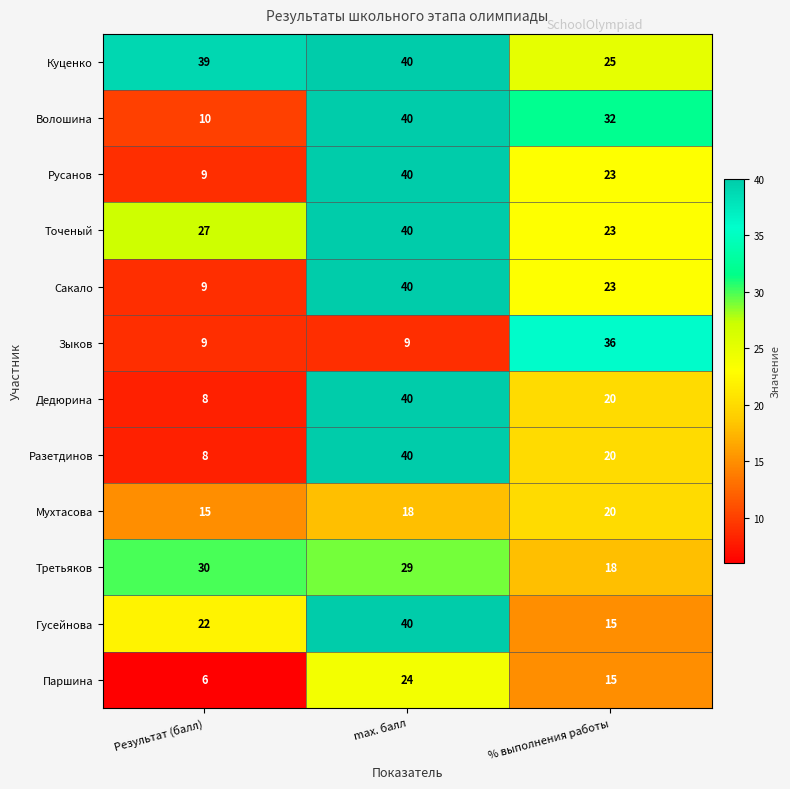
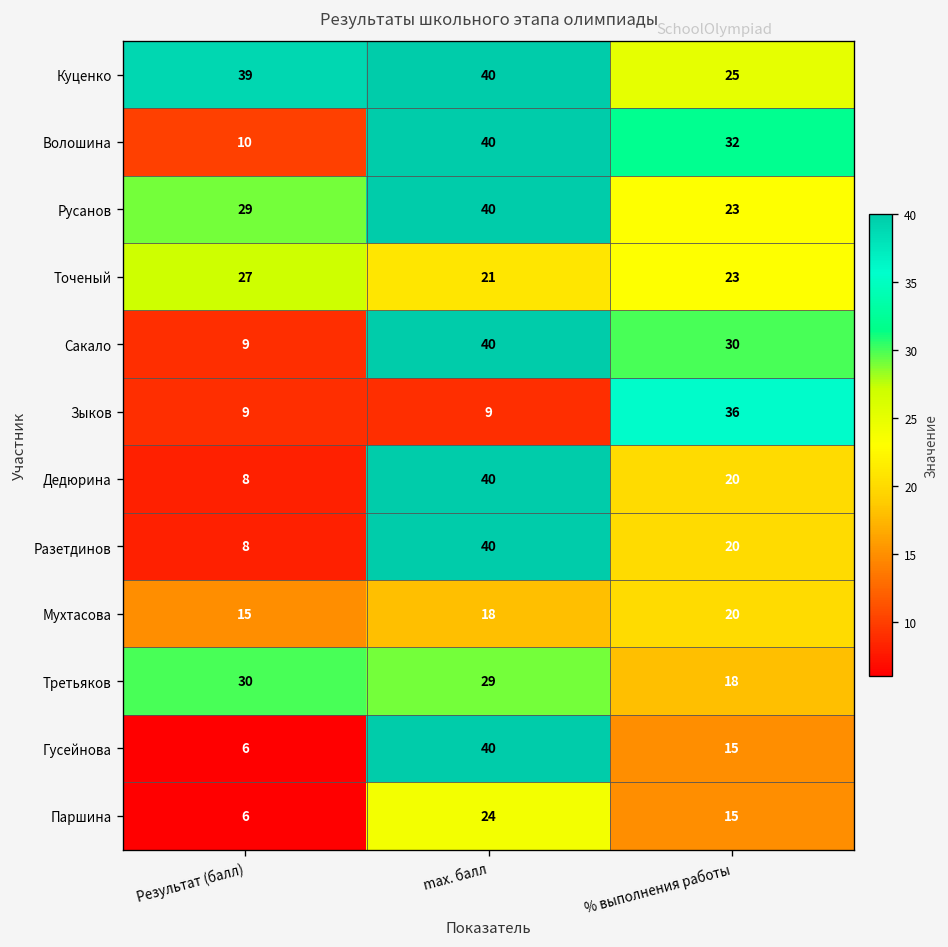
  {
    "Куценко": {
      "Результат (балл)": 39,
      "max. балл": 40,
      "% выполнения работы": 25
    },
    "Волошина": {
      "Результат (балл)": 10,
      "max. балл": 40,
      "% выполнения работы": 32
    },
    "Русанов": {
-     "Результат (балл)": 9,
+     "Результат (балл)": 29,
      "max. балл": 40,
      "% выполнения работы": 23
    },
    "Точеный": {
      "Результат (балл)": 27,
-     "max. балл": 40,
+     "max. балл": 21,
      "% выполнения работы": 23
    },
    "Сакало": {
      "Результат (балл)": 9,
      "max. балл": 40,
-     "% выполнения работы": 23
+     "% выполнения работы": 30
    },
    "Зыков": {
      "Результат (балл)": 9,
      "max. балл": 9,
      "% выполнения работы": 36
    },
    "Дедюрина": {
      "Результат (балл)": 8,
      "max. балл": 40,
      "% выполнения работы": 20
    },
    "Разетдинов": {
      "Результат (балл)": 8,
      "max. балл": 40,
      "% выполнения работы": 20
    },
    "Мухтасова": {
      "Результат (балл)": 15,
      "max. балл": 18,
      "% выполнения работы": 20
    },
    "Третьяков": {
      "Результат (балл)": 30,
      "max. балл": 29,
      "% выполнения работы": 18
    },
    "Гусейнова": {
-     "Результат (балл)": 22,
+     "Результат (балл)": 6,
      "max. балл": 40,
      "% выполнения работы": 15
    },
    "Паршина": {
      "Результат (балл)": 6,
      "max. балл": 24,
      "% выполнения работы": 15
    }
  }
